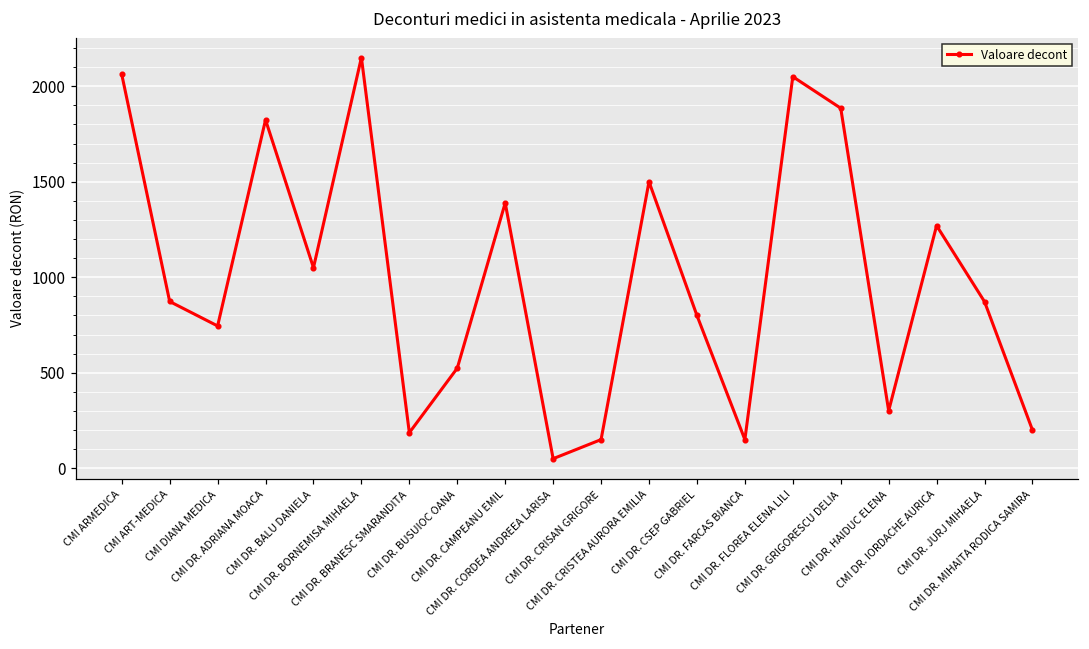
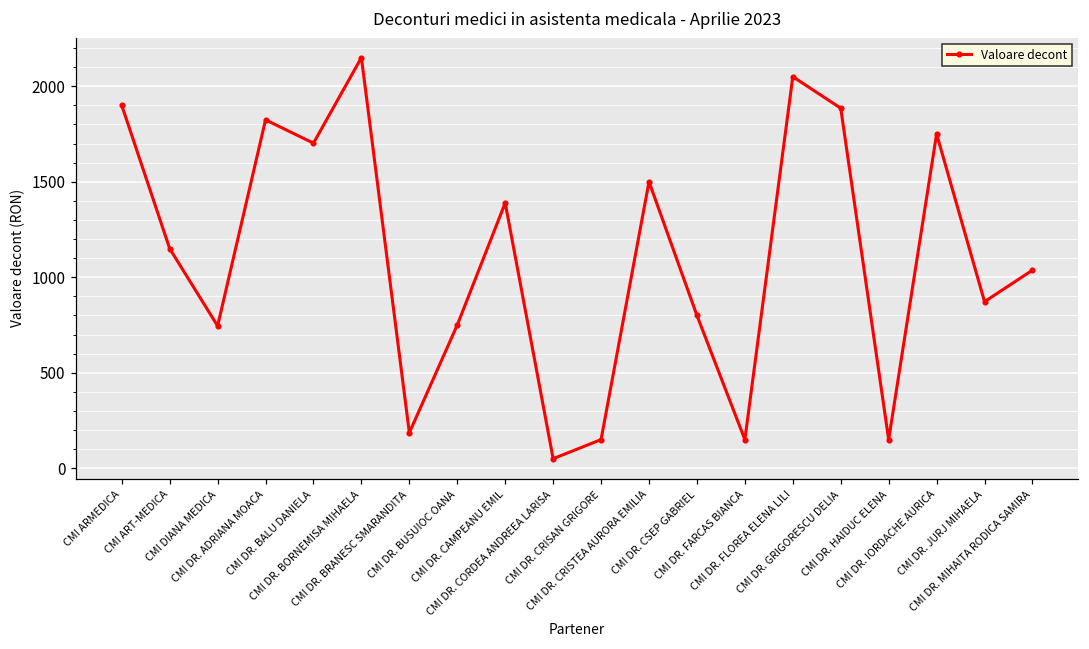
  {
-   "CMI ARMEDICA": 2060,
-   "CMI ART-MEDICA": 870,
+   "CMI ARMEDICA": 1900,
+   "CMI ART-MEDICA": 1150,
    "CMI DIANA MEDICA": 750,
    "CMI DR. ADRIANA MOACA": 1820,
-   "CMI DR. BALU DANIELA": 1050,
+   "CMI DR. BALU DANIELA": 1700,
    "CMI DR. BORNEMISA MIHAELA": 2150,
    "CMI DR. BRANESC SMARANDITA": 190,
-   "CMI DR. BUSUIOC OANA": 520,
+   "CMI DR. BUSUIOC OANA": 750,
    "CMI DR. CAMPEANU EMIL": 1390,
    "CMI DR. CORDEA ANDREEA LARISA": 50,
    "CMI DR. CRISAN GRIGORE": 150,
    "CMI DR. CRISTEA AURORA EMILIA": 1500,
    "CMI DR. CSEP GABRIEL": 800,
    "CMI DR. FARCAS BIANCA": 150,
    "CMI DR. FLOREA ELENA LILI": 2050,
    "CMI DR. GRIGORESCU DELIA": 1890,
-   "CMI DR. HAIDUC ELENA": 300,
-   "CMI DR. IORDACHE AURICA": 1270,
+   "CMI DR. HAIDUC ELENA": 150,
+   "CMI DR. IORDACHE AURICA": 1750,
    "CMI DR. JURJ MIHAELA": 870,
-   "CMI DR. MIHAITA RODICA SAMIRA": 200
+   "CMI DR. MIHAITA RODICA SAMIRA": 1040
  }
